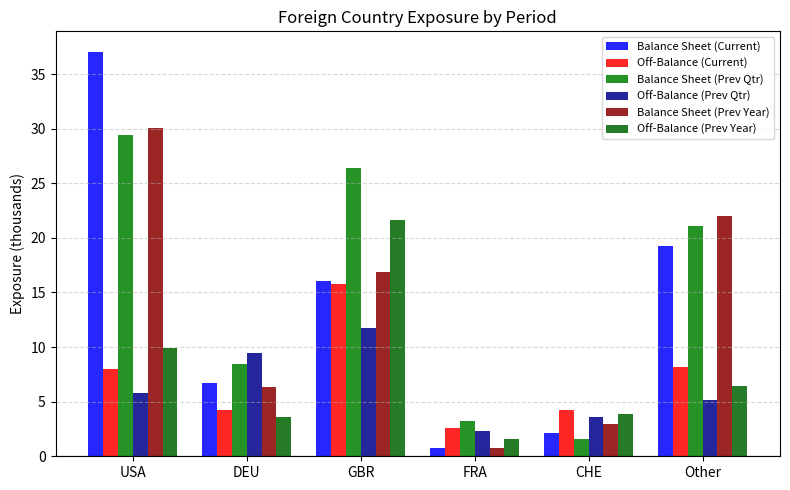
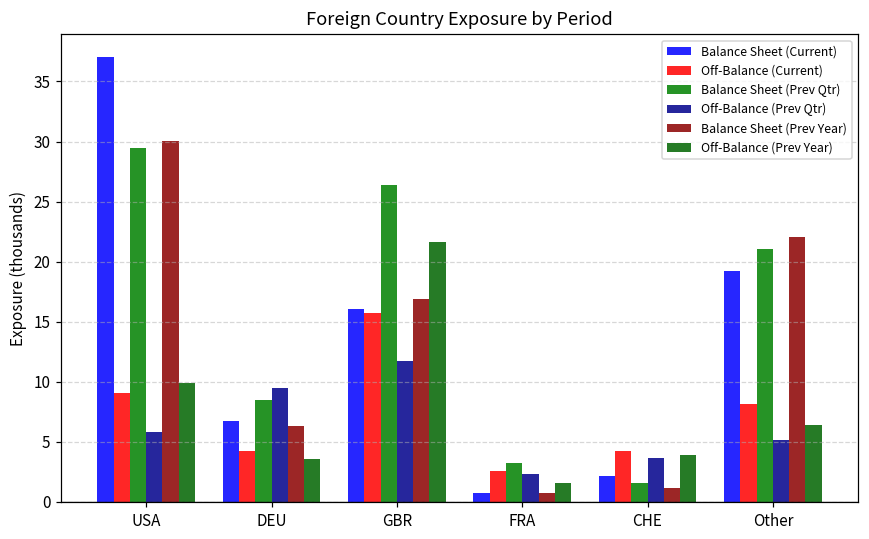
  {
    "Balance Sheet (Current)": {
      "USA": 37.1,
      "DEU": 6.8,
      "GBR": 16.1,
      "FRA": 0.7,
      "CHE": 2.2,
      "Other": 19.2
    },
    "Off-Balance (Current)": {
-     "USA": 8.0,
+     "USA": 9.1,
      "DEU": 4.2,
      "GBR": 15.7,
      "FRA": 2.6,
      "CHE": 4.2,
      "Other": 8.2
    },
    "Off-Balance (Prev Qtr)": {
      "USA": 5.8,
      "DEU": 9.5,
      "GBR": 11.7,
      "FRA": 2.3,
      "CHE": 3.6,
      "Other": 5.1
    },
    "Balance Sheet (Prev Year)": {
      "USA": 30.0,
      "DEU": 6.3,
      "GBR": 16.9,
      "FRA": 0.7,
-     "CHE": 2.9,
+     "CHE": 1.2,
      "Other": 22.0
    }
  }
